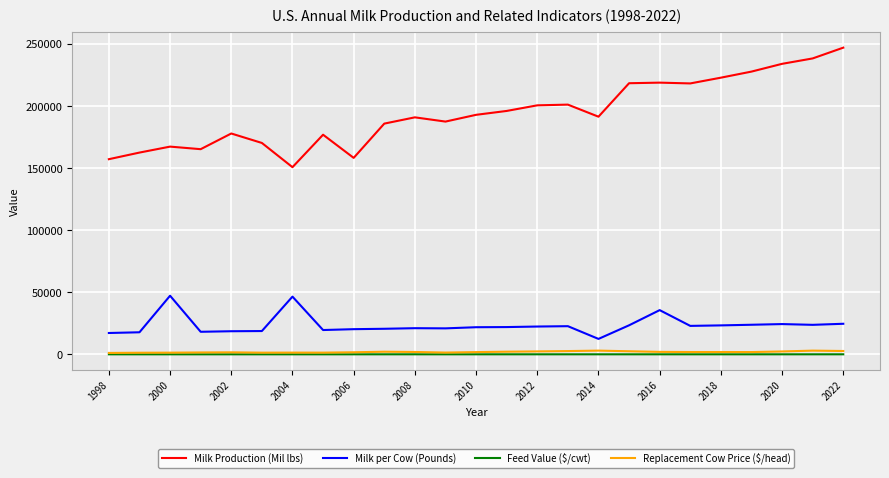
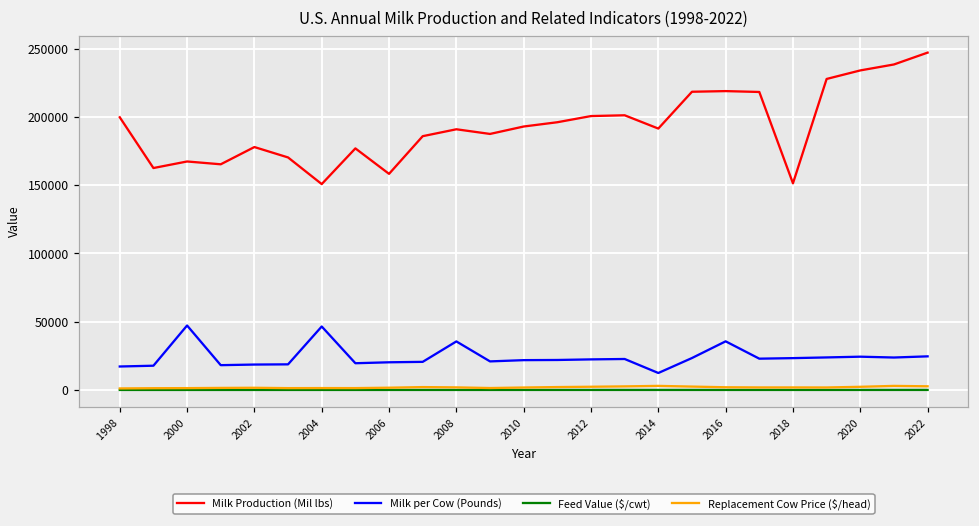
  {
    "Milk Production (Mil lbs)": {
-     "1998": 157000,
+     "1998": 200000,
      "2000": 167000,
      "2002": 178000,
      "2004": 151000,
      "2006": 158000,
      "2008": 191000,
      "2010": 193000,
      "2012": 201000,
      "2014": 192000,
      "2016": 219000,
-     "2018": 223000,
+     "2018": 151000,
      "2020": 234000,
      "2022": 247000
    },
    "Milk per Cow (Pounds)": {
      "1998": 17000,
      "2000": 47000,
      "2002": 19000,
      "2004": 46000,
      "2006": 20000,
-     "2008": 21000,
+     "2008": 36000,
      "2010": 22000,
      "2012": 22000,
      "2014": 12000,
      "2016": 36000,
      "2018": 23000,
      "2020": 24000,
      "2022": 25000
    },
    "Feed Value ($/cwt)": {
      "2012": 0,
      "2014": 0,
      "2020": 0,
      "2022": 0
    },
    "Replacement Cow Price ($/head)": {
      "2012": 2000,
      "2014": 3000,
      "2020": 2000,
      "2022": 3000
    }
  }
